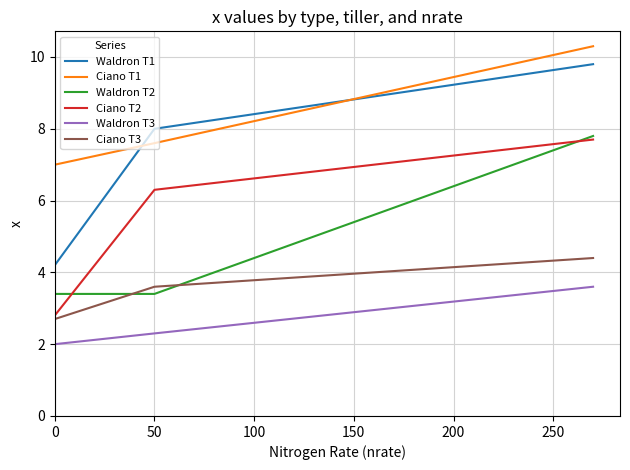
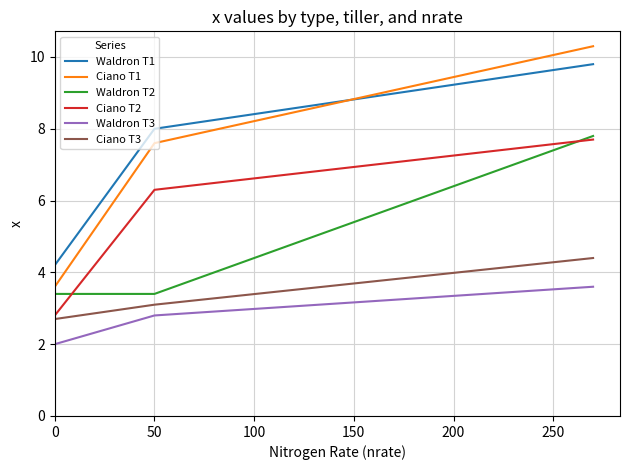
  {
    "Waldron T1": {
      "0": 4.2
    },
    "Ciano T1": {
-     "0": 7.0
+     "0": 3.6
    },
    "Waldron T2": {
      "0": 3.4,
      "50": 3.4
    },
    "Ciano T2": {
      "0": 2.8,
      "50": 6.3
    },
    "Waldron T3": {
      "0": 2.0,
-     "50": 2.3
+     "50": 2.8
    },
    "Ciano T3": {
      "0": 2.7,
-     "50": 3.6
+     "50": 3.1
    }
  }
